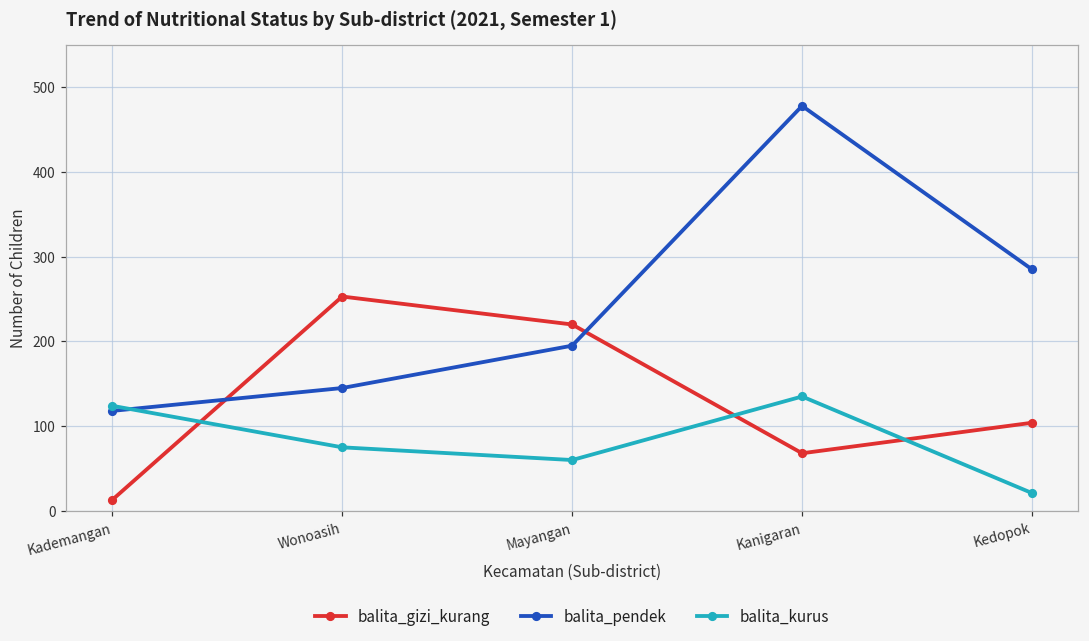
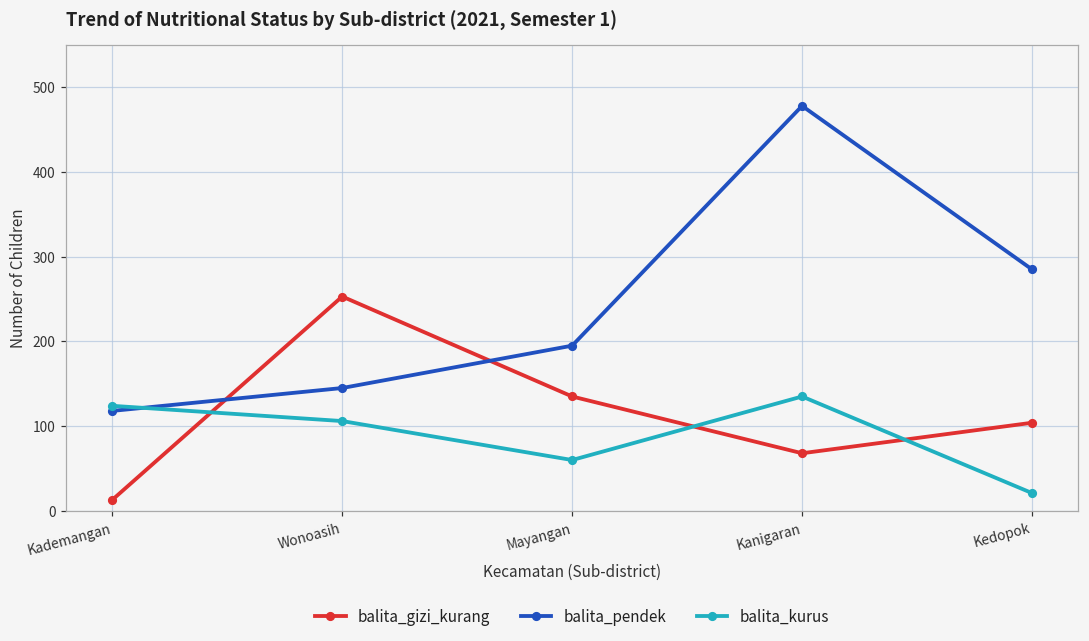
  {
    "balita_gizi_kurang": {
      "Kademangan": 10,
      "Wonoasih": 250,
-     "Mayangan": 220,
+     "Mayangan": 140,
      "Kanigaran": 70,
      "Kedopok": 100
    },
    "balita_pendek": {
      "Kademangan": 120,
      "Wonoasih": 150,
      "Mayangan": 200,
      "Kanigaran": 480,
      "Kedopok": 290
    },
    "balita_kurus": {
      "Kademangan": 120,
-     "Wonoasih": 80,
+     "Wonoasih": 110,
      "Mayangan": 60,
      "Kanigaran": 140,
      "Kedopok": 20
    }
  }
